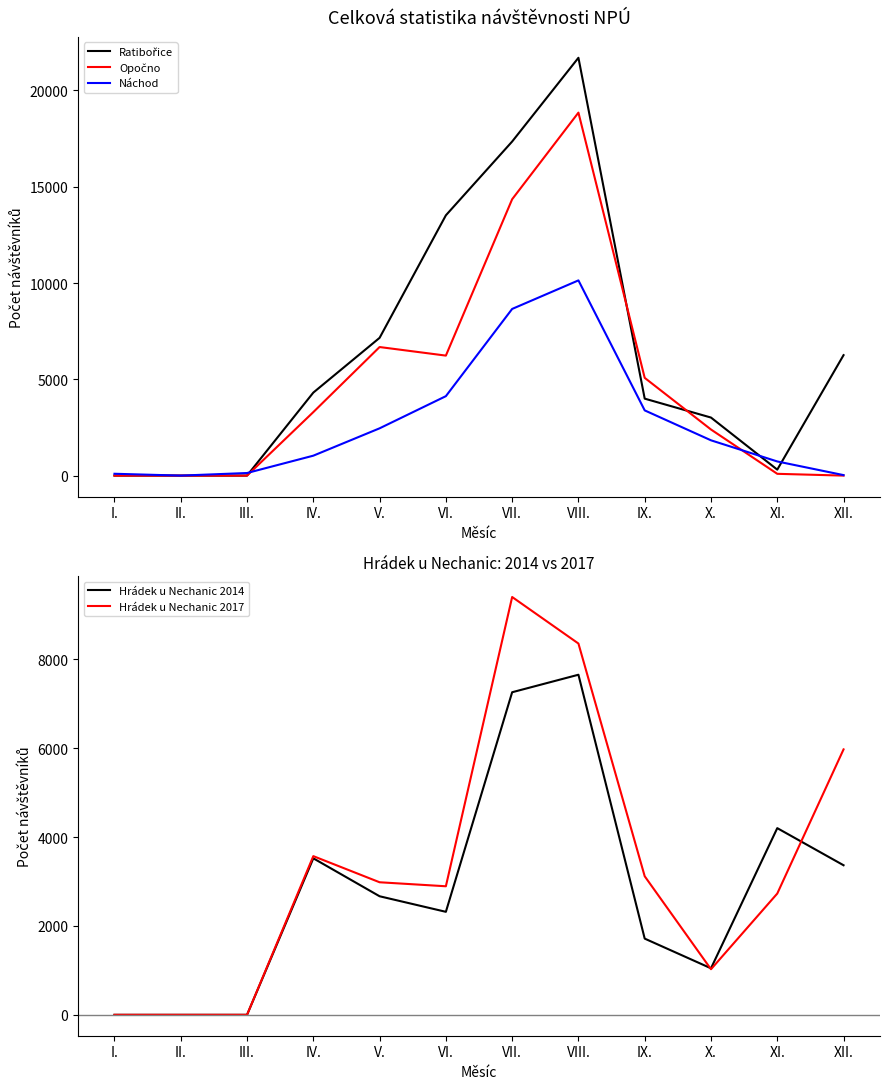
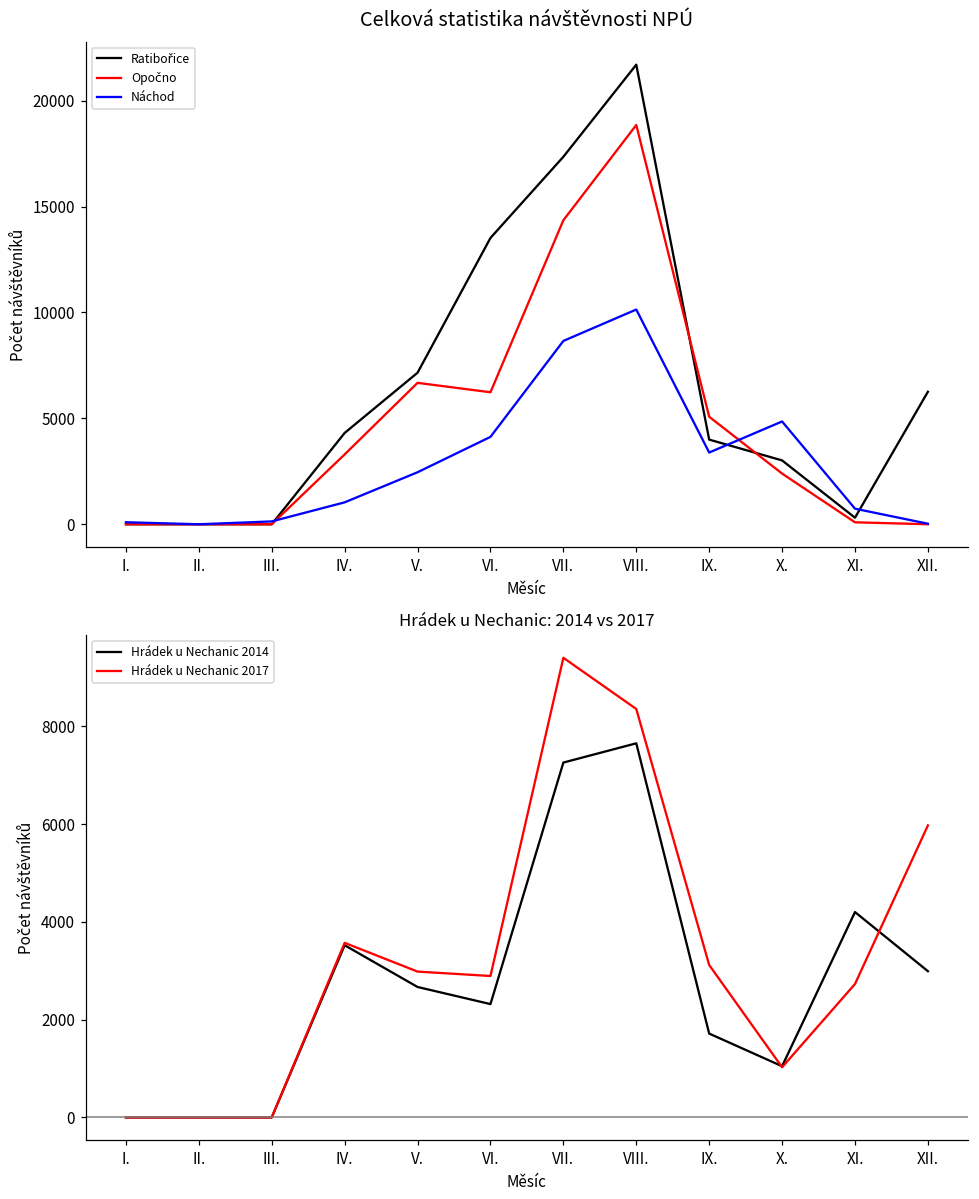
  {
    "Celková statistika návštěvnosti NPÚ": {
      "Ratibořice": {
        "IV.": 4300,
        "V.": 7200,
        "VI.": 13500,
        "VII.": 17400,
        "VIII.": 21700,
        "IX.": 4000,
        "X.": 3000,
        "XI.": 300,
        "XII.": 6300
      },
      "Opočno": {
        "IV.": 3300,
        "V.": 6700,
        "VI.": 6200,
        "VII.": 14400,
        "VIII.": 18900,
        "IX.": 5100,
        "X.": 2400,
        "XI.": 100
      },
      "Náchod": {
        "III.": 100,
        "IV.": 1000,
        "V.": 2500,
        "VI.": 4100,
        "VII.": 8700,
        "VIII.": 10100,
        "IX.": 3400,
-       "X.": 1800,
+       "X.": 4900,
        "XI.": 700
      }
    },
    "Hrádek u Nechanic: 2014 vs 2017": {
      "Hrádek u Nechanic 2014": {
        "V.": 2700,
        "VI.": 2300,
        "VII.": 7300,
        "VIII.": 7700,
        "IX.": 1700,
        "XI.": 4200,
-       "XII.": 3400
+       "XII.": 3000
      },
      "Hrádek u Nechanic 2017": {
        "V.": 3000,
        "VI.": 2900,
        "VII.": 9400,
        "VIII.": 8400,
        "IX.": 3100,
        "XI.": 2700,
        "XII.": 6000
      }
    }
  }
